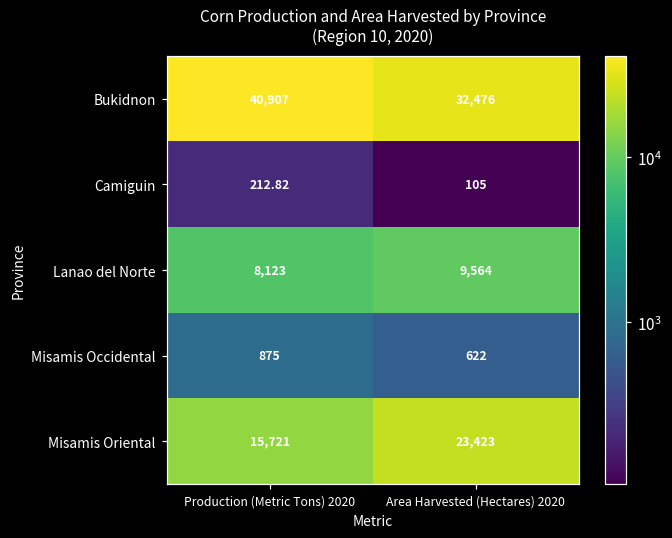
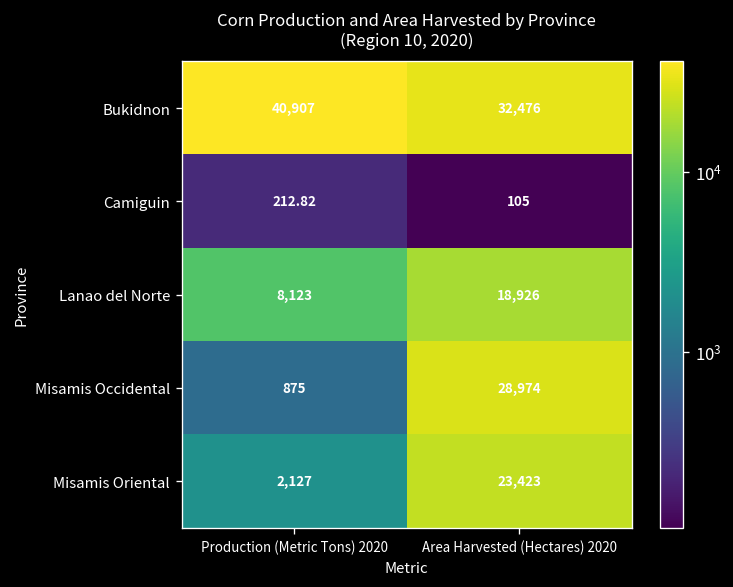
  {
    "Bukidnon": {
      "Production (Metric Tons) 2020": "40,907",
      "Area Harvested (Hectares) 2020": "32,476"
    },
    "Camiguin": {
      "Production (Metric Tons) 2020": "212.82",
      "Area Harvested (Hectares) 2020": "105"
    },
    "Lanao del Norte": {
      "Production (Metric Tons) 2020": "8,123",
-     "Area Harvested (Hectares) 2020": "9,564"
+     "Area Harvested (Hectares) 2020": "18,926"
    },
    "Misamis Occidental": {
      "Production (Metric Tons) 2020": "875",
-     "Area Harvested (Hectares) 2020": "622"
+     "Area Harvested (Hectares) 2020": "28,974"
    },
    "Misamis Oriental": {
-     "Production (Metric Tons) 2020": "15,721",
+     "Production (Metric Tons) 2020": "2,127",
      "Area Harvested (Hectares) 2020": "23,423"
    }
  }
